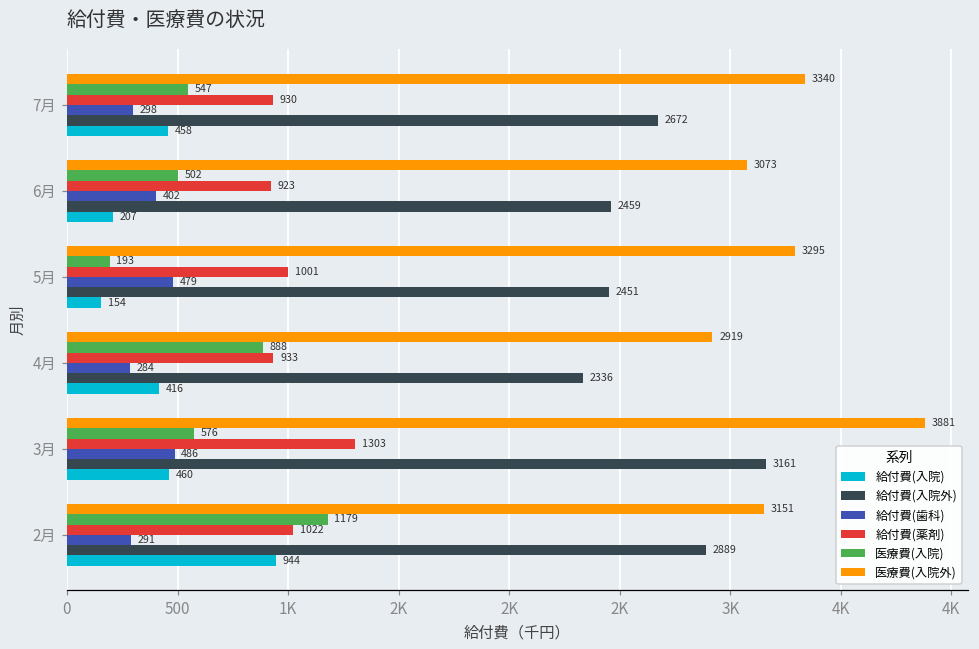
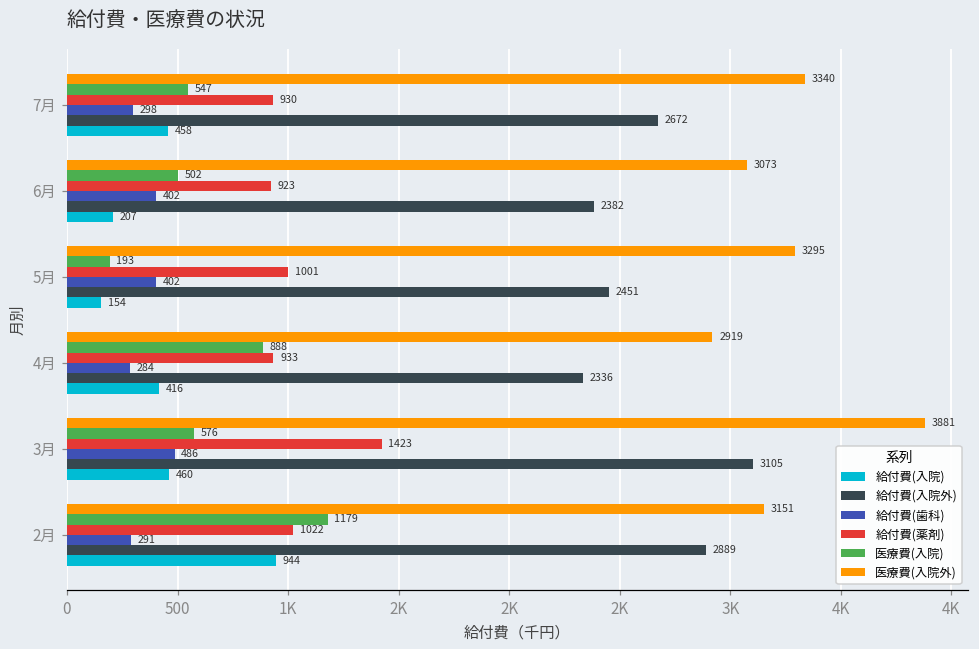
  {
    "給付費(入院)": {
      "7月": 458,
      "6月": 207,
      "5月": 154,
      "4月": 416,
      "3月": 460,
      "2月": 944
    },
    "給付費(入院外)": {
      "7月": 2672,
-     "6月": 2459,
+     "6月": 2382,
      "5月": 2451,
      "4月": 2336,
-     "3月": 3161,
+     "3月": 3105,
      "2月": 2889
    },
    "給付費(歯科)": {
      "7月": 298,
      "6月": 402,
-     "5月": 479,
+     "5月": 402,
      "4月": 284,
      "3月": 486,
      "2月": 291
    },
    "給付費(薬剤)": {
      "7月": 930,
      "6月": 923,
      "5月": 1001,
      "4月": 933,
-     "3月": 1303,
+     "3月": 1423,
      "2月": 1022
    },
    "医療費(入院)": {
      "7月": 547,
      "6月": 502,
      "5月": 193,
      "4月": 888,
      "3月": 576,
      "2月": 1179
    },
    "医療費(入院外)": {
      "7月": 3340,
      "6月": 3073,
      "5月": 3295,
      "4月": 2919,
      "3月": 3881,
      "2月": 3151
    }
  }
